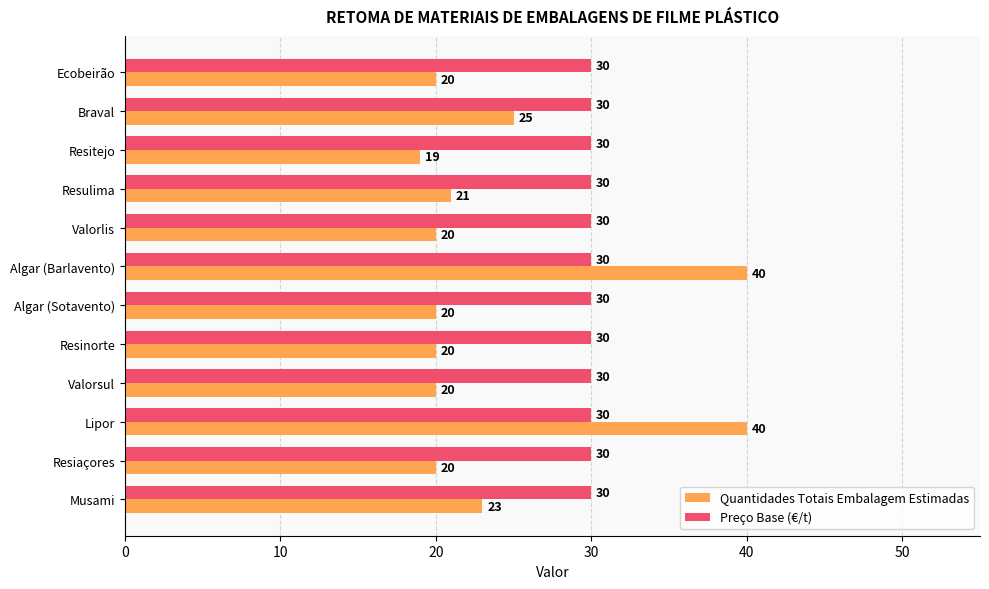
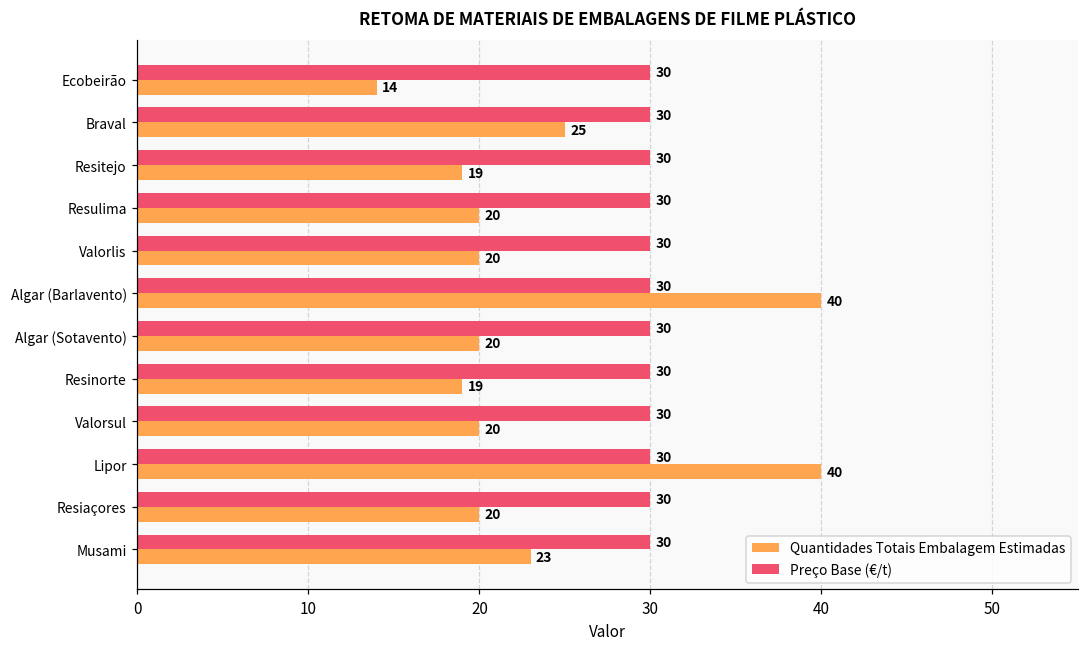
  {
    "Quantidades Totais Embalagem Estimadas": {
-     "Ecobeirão": 20,
+     "Ecobeirão": 14,
      "Braval": 25,
      "Resitejo": 19,
-     "Resulima": 21,
+     "Resulima": 20,
      "Valorlis": 20,
      "Algar (Barlavento)": 40,
      "Algar (Sotavento)": 20,
-     "Resinorte": 20,
+     "Resinorte": 19,
      "Valorsul": 20,
      "Lipor": 40,
      "Resiaçores": 20,
      "Musami": 23
    },
    "Preço Base (€/t)": {
      "Ecobeirão": 30,
      "Braval": 30,
      "Resitejo": 30,
      "Resulima": 30,
      "Valorlis": 30,
      "Algar (Barlavento)": 30,
      "Algar (Sotavento)": 30,
      "Resinorte": 30,
      "Valorsul": 30,
      "Lipor": 30,
      "Resiaçores": 30,
      "Musami": 30
    }
  }
